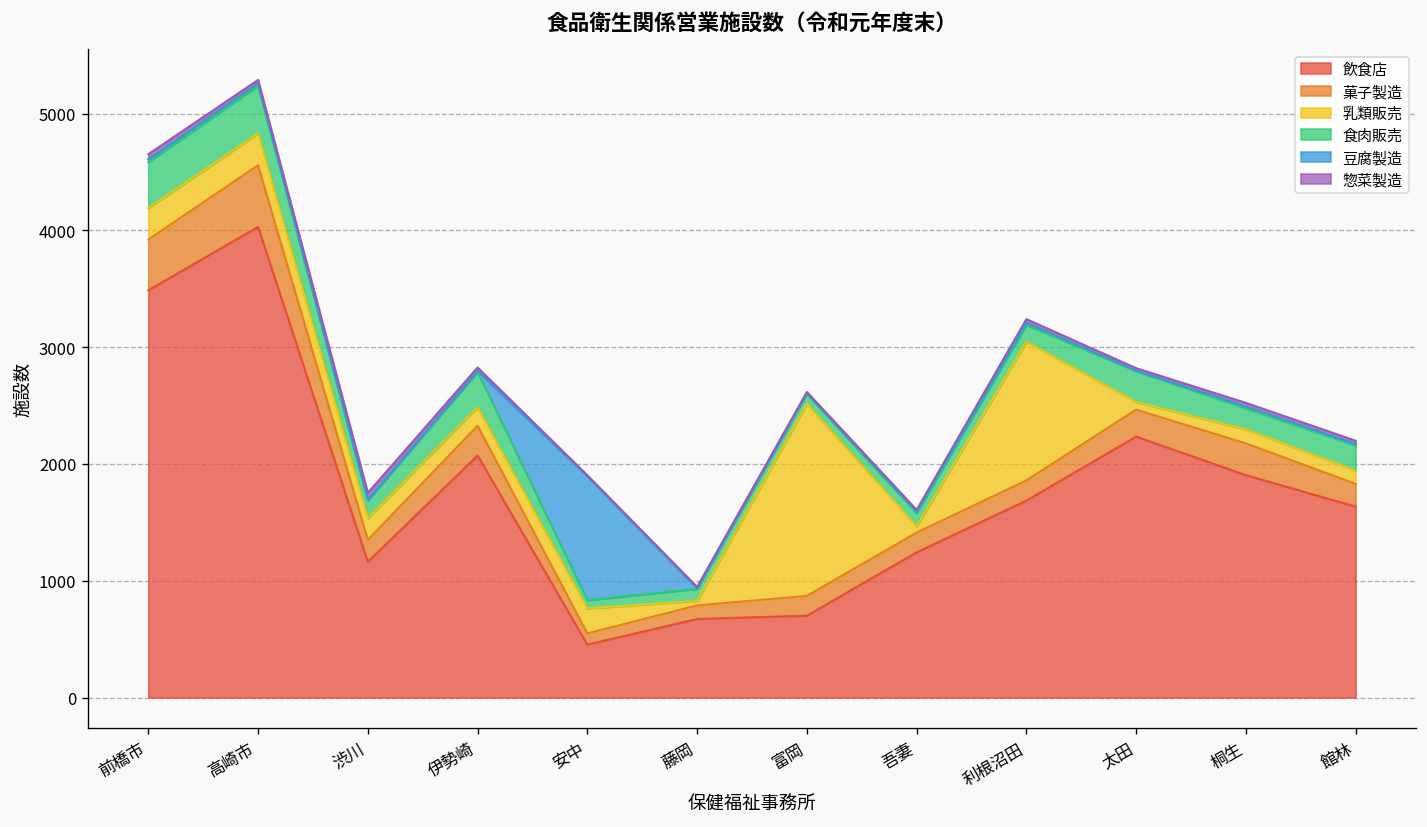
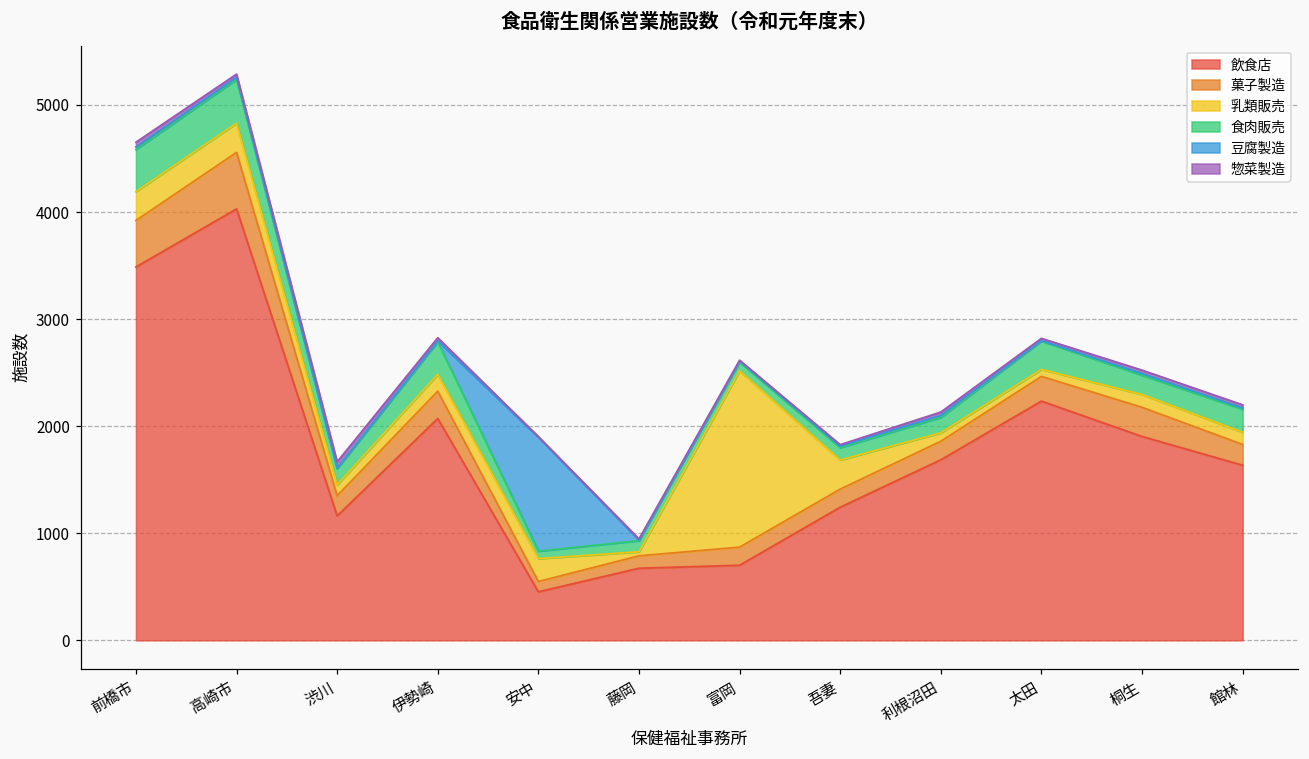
  {
    "乳類販売": {
      "前橋市": 300,
      "高崎市": 300,
-     "渋川": 200,
+     "渋川": 100,
      "伊勢崎": 200,
      "安中": 200,
      "藤岡": 0,
      "富岡": 1600,
-     "吾妻": 100,
-     "利根沼田": 1200,
+     "吾妻": 300,
+     "利根沼田": 100,
      "太田": 100,
      "桐生": 100,
      "館林": 100
    },
    "食肉販売": {
      "安中": 100
    },
    "惣菜製造": {
      "前橋市": 0,
      "高崎市": 0,
      "渋川": 100,
      "伊勢崎": 0,
      "利根沼田": 0,
      "桐生": 0,
      "館林": 0
    }
  }
